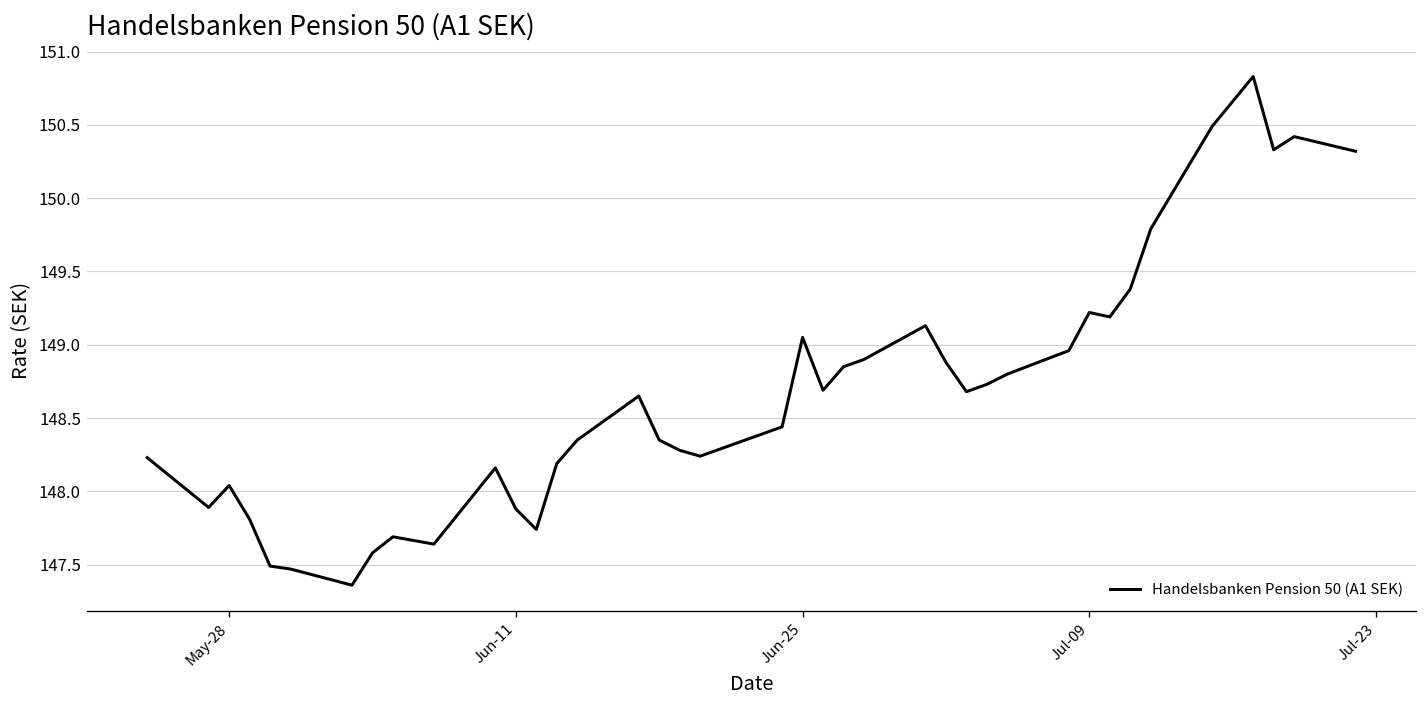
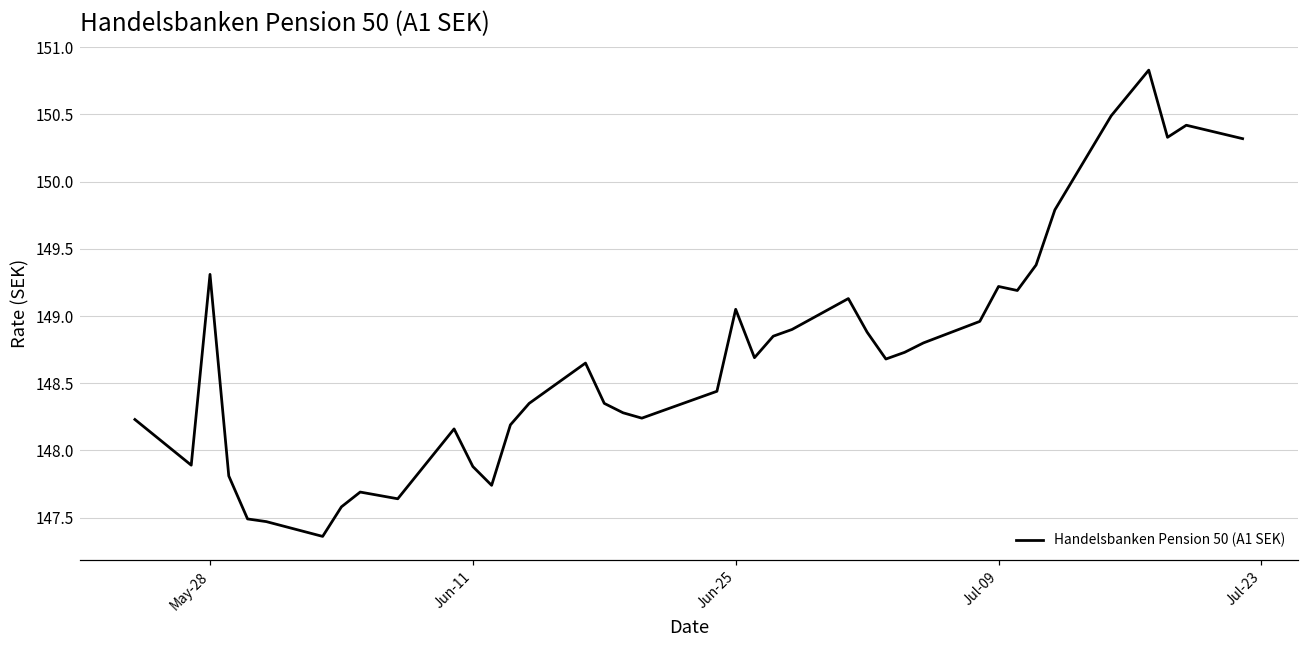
  {
-   "May-28": 148.04,
+   "May-28": 149.31,
    "Jun-11": 147.88,
    "Jun-25": 149.05,
    "Jul-09": 149.22
  }
